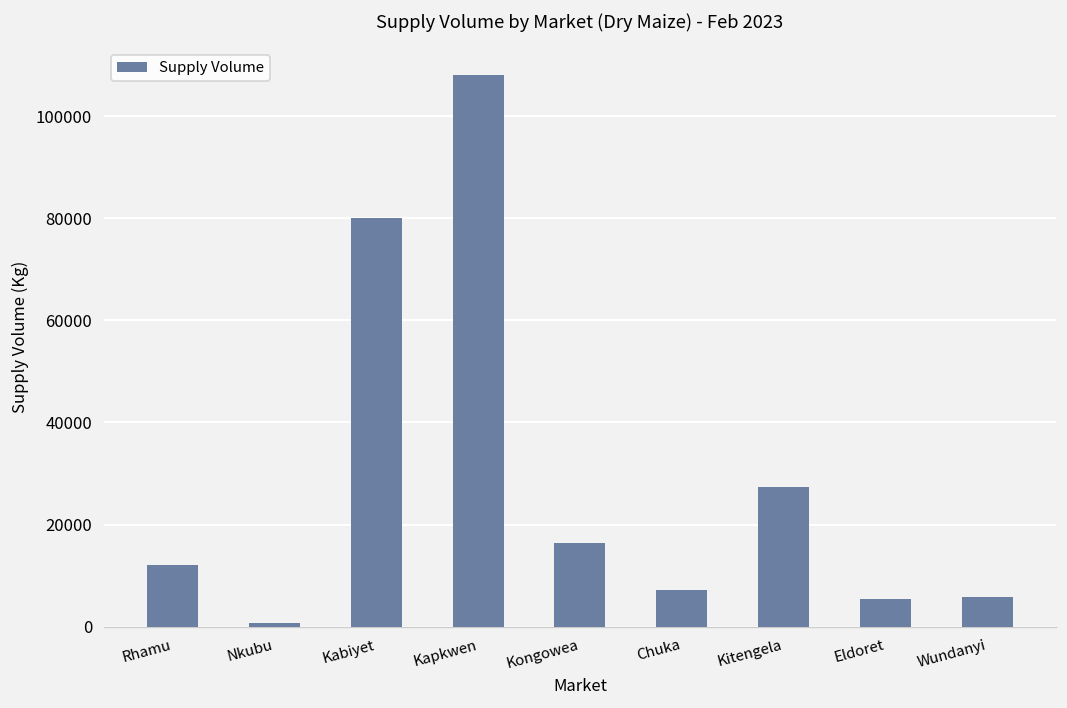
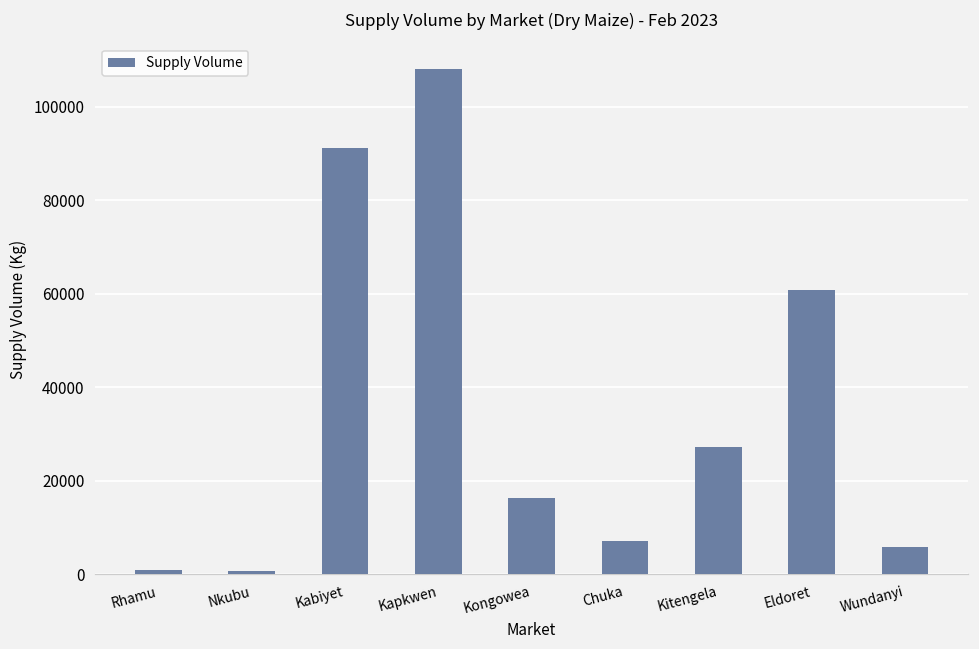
  {
-   "Rhamu": 12000,
+   "Rhamu": 1000,
    "Nkubu": 1000,
-   "Kabiyet": 80000,
+   "Kabiyet": 91000,
    "Kapkwen": 108000,
    "Kongowea": 16000,
    "Chuka": 7000,
    "Kitengela": 27000,
-   "Eldoret": 5000,
+   "Eldoret": 61000,
    "Wundanyi": 6000
  }
